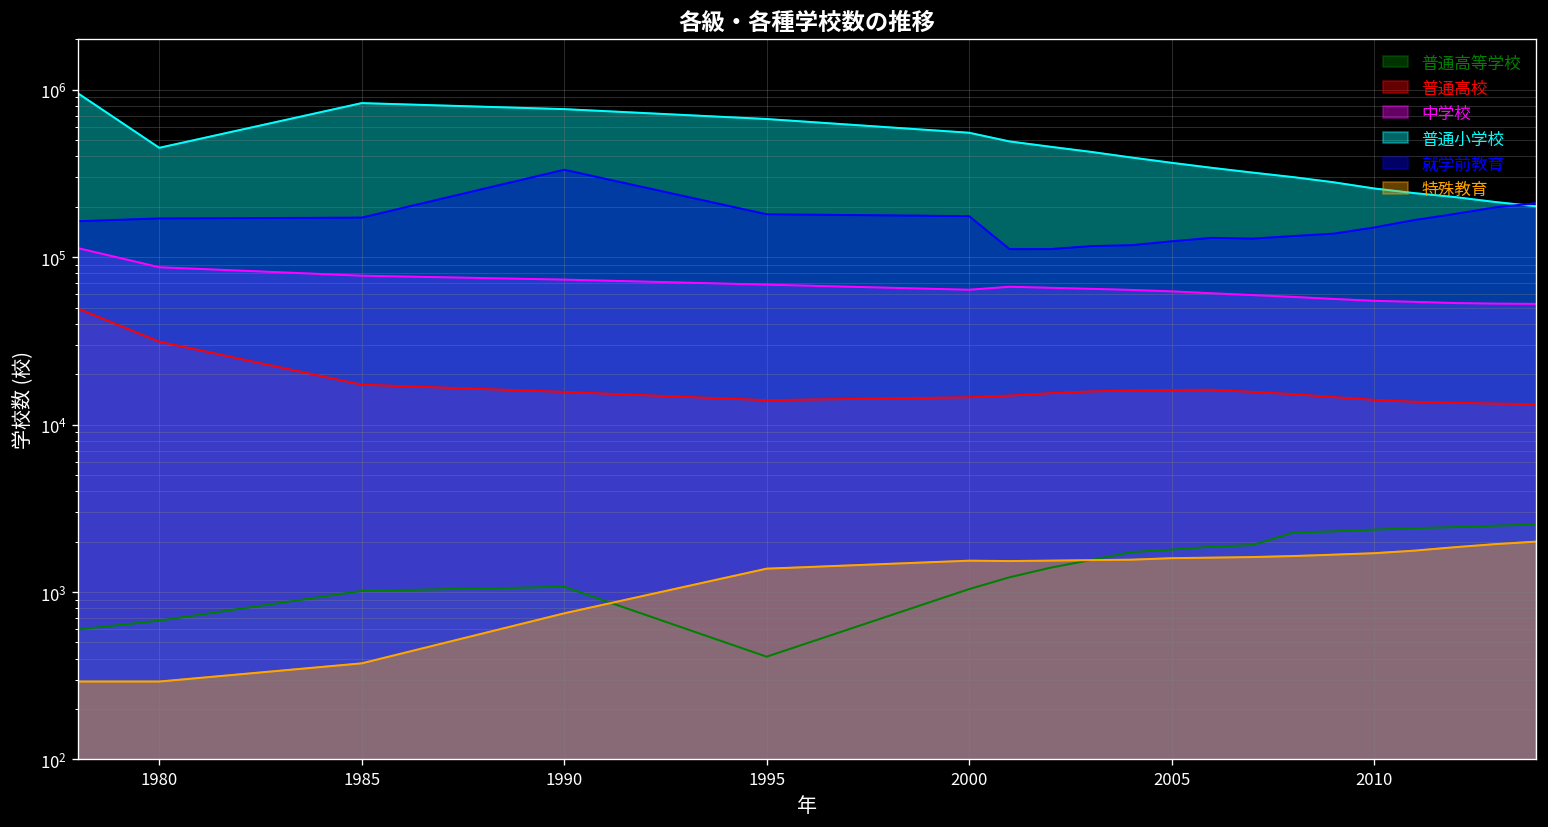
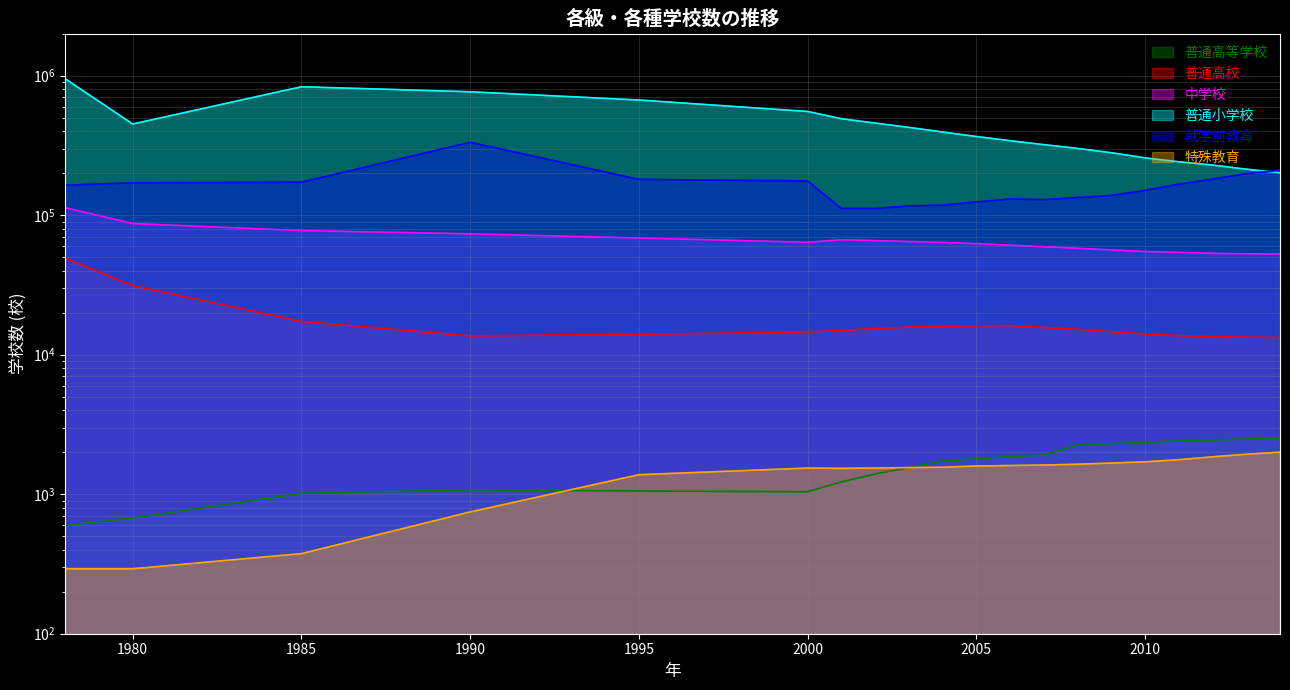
  {
    "普通高等学校": {
      "1980": 700,
      "1985": 1000,
      "1990": 1100,
-     "1995": 410,
+     "1995": 1100,
      "2000": 1000,
      "2005": 1800,
      "2010": 2400
    },
    "普通高校": {
      "1980": 31000,
      "1985": 17000,
-     "1990": 16000,
+     "1990": 14000,
      "1995": 14000,
      "2000": 15000,
      "2005": 16000,
      "2010": 14000
    },
    "中学校": {
      "1980": 90000,
      "1985": 80000,
      "1990": 70000,
      "1995": 70000,
      "2000": 60000,
      "2005": 60000,
      "2010": 55000
    },
    "普通小学校": {
      "1980": 450000,
      "1985": 800000,
      "1990": 800000,
      "1995": 700000,
      "2000": 550000,
      "2005": 370000,
      "2010": 260000
    },
    "就学前教育": {
      "1980": 170000,
      "1985": 170000,
      "1990": 330000,
      "1995": 180000,
      "2000": 180000,
      "2005": 120000,
      "2010": 150000
    },
    "特殊教育": {
      "1980": 290,
      "1985": 380,
      "1990": 700,
      "1995": 1400,
      "2000": 1500,
      "2005": 1600,
      "2010": 1700
    }
  }
